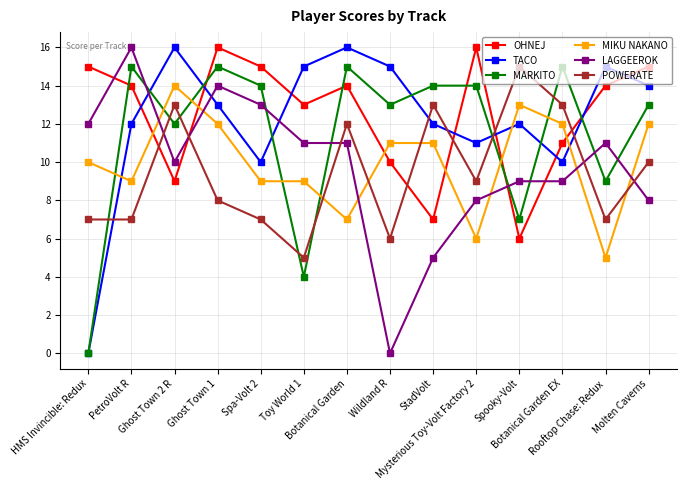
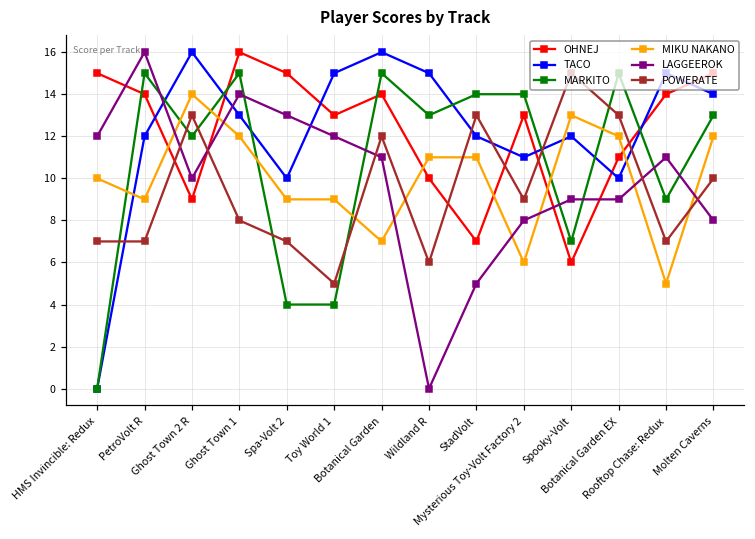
  {
    "OHNEJ": {
      "HMS Invincible: Redux": 15,
      "PetroVolt R": 14,
      "Ghost Town 2 R": 9,
      "Ghost Town 1": 16,
      "Spa-Volt 2": 15,
      "Toy World 1": 13,
      "Botanical Garden": 14,
      "Wildland R": 10,
      "StadVolt": 7,
-     "Mysterious Toy-Volt Factory 2": 16,
+     "Mysterious Toy-Volt Factory 2": 13,
      "Spooky-Volt": 6,
      "Botanical Garden EX": 11,
      "Rooftop Chase: Redux": 14
    },
    "TACO": {
      "PetroVolt R": 12,
      "Ghost Town 2 R": 16,
      "Ghost Town 1": 13,
      "Spa-Volt 2": 10,
      "Toy World 1": 15,
      "Botanical Garden": 16,
      "Wildland R": 15,
      "StadVolt": 12,
      "Mysterious Toy-Volt Factory 2": 11,
      "Spooky-Volt": 12,
      "Botanical Garden EX": 10,
      "Molten Caverns": 14
    },
    "MARKITO": {
      "PetroVolt R": 15,
      "Ghost Town 2 R": 12,
      "Ghost Town 1": 15,
-     "Spa-Volt 2": 14,
+     "Spa-Volt 2": 4,
      "Toy World 1": 4,
      "Botanical Garden": 15,
      "Wildland R": 13,
      "StadVolt": 14,
      "Mysterious Toy-Volt Factory 2": 14,
      "Spooky-Volt": 7,
      "Rooftop Chase: Redux": 9,
      "Molten Caverns": 13
    },
    "MIKU NAKANO": {
      "HMS Invincible: Redux": 10,
      "PetroVolt R": 9,
      "Ghost Town 2 R": 14,
      "Ghost Town 1": 12,
      "Spa-Volt 2": 9,
      "Toy World 1": 9,
      "Botanical Garden": 7,
      "Wildland R": 11,
      "StadVolt": 11,
      "Mysterious Toy-Volt Factory 2": 6,
      "Spooky-Volt": 13,
      "Botanical Garden EX": 12,
      "Rooftop Chase: Redux": 5,
      "Molten Caverns": 12
    },
    "LAGGEEROK": {
      "HMS Invincible: Redux": 12,
      "PetroVolt R": 16,
      "Ghost Town 2 R": 10,
      "Ghost Town 1": 14,
      "Spa-Volt 2": 13,
-     "Toy World 1": 11,
+     "Toy World 1": 12,
      "Botanical Garden": 11,
      "Wildland R": 0,
      "StadVolt": 5,
      "Mysterious Toy-Volt Factory 2": 8,
      "Spooky-Volt": 9,
      "Botanical Garden EX": 9,
      "Rooftop Chase: Redux": 11,
      "Molten Caverns": 8
    },
    "POWERATE": {
      "HMS Invincible: Redux": 7,
      "PetroVolt R": 7,
      "Ghost Town 2 R": 13,
      "Ghost Town 1": 8,
      "Spa-Volt 2": 7,
      "Toy World 1": 5,
      "Botanical Garden": 12,
      "Wildland R": 6,
      "StadVolt": 13,
      "Mysterious Toy-Volt Factory 2": 9,
      "Botanical Garden EX": 13,
      "Rooftop Chase: Redux": 7,
      "Molten Caverns": 10
    }
  }
